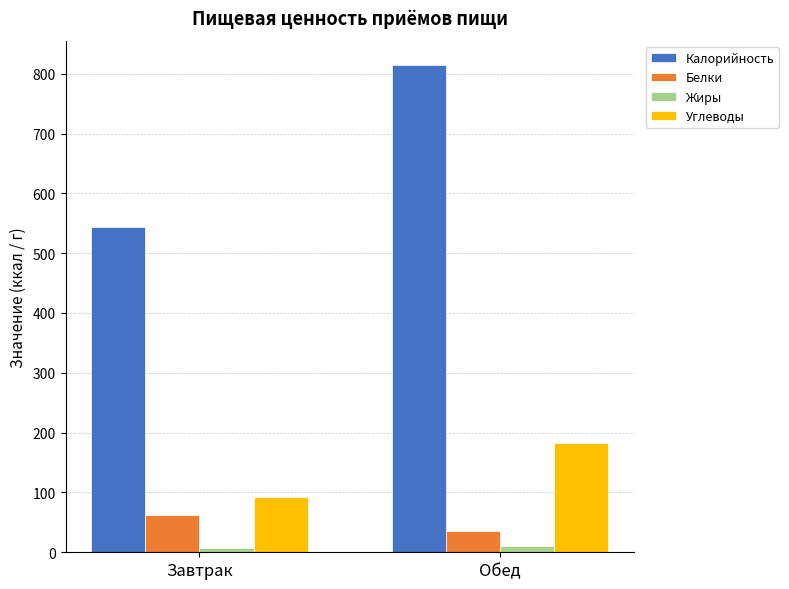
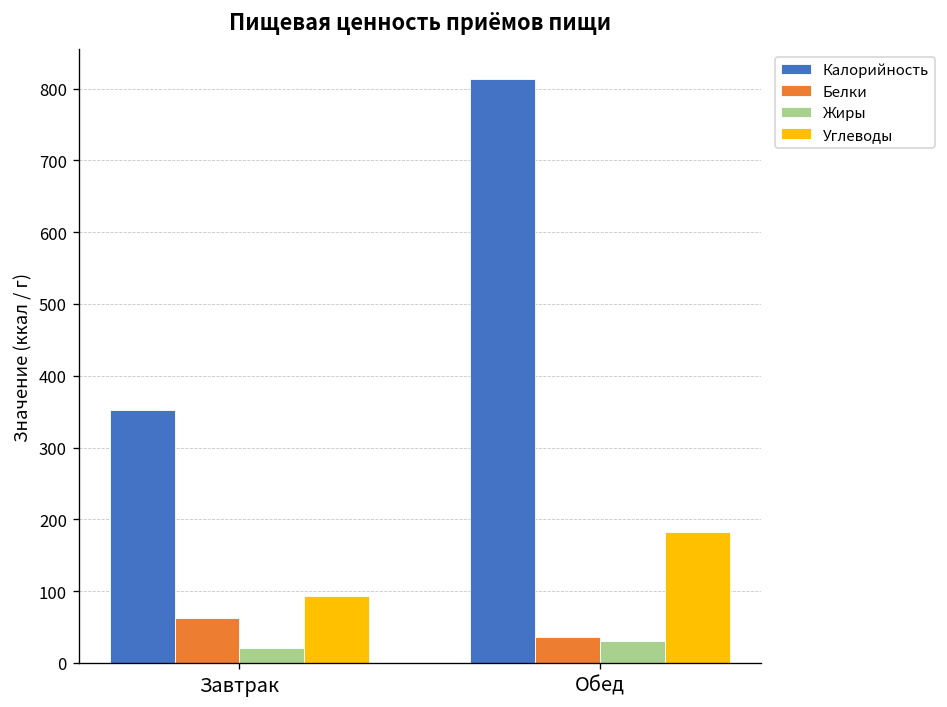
  {
    "Калорийность": {
-     "Завтрак": 540,
+     "Завтрак": 350,
      "Обед": 810
    },
    "Белки": {
      "Завтрак": 60,
      "Обед": 40
    },
    "Жиры": {
-     "Завтрак": 10,
-     "Обед": 10
+     "Завтрак": 20,
+     "Обед": 30
    },
    "Углеводы": {
      "Завтрак": 90,
      "Обед": 180
    }
  }
